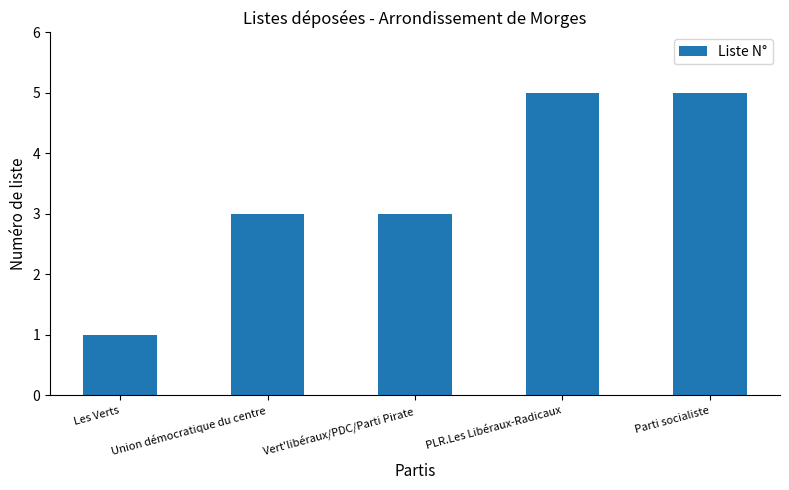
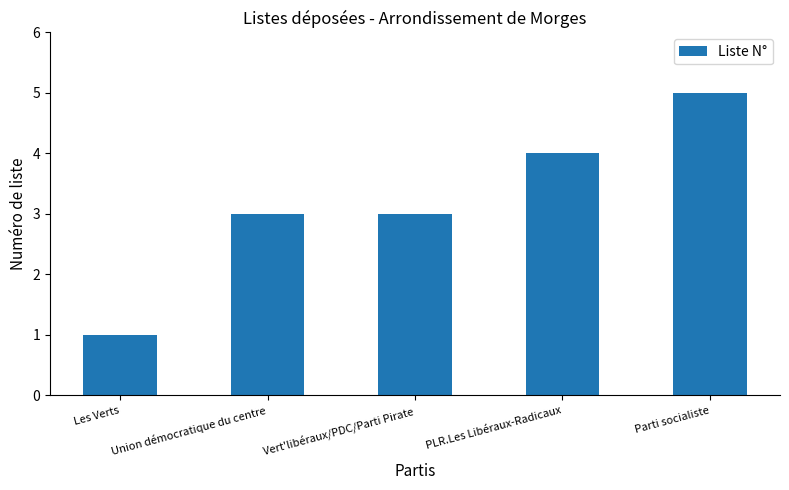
  {
    "Les Verts": 1,
    "Union démocratique du centre": 3,
    "Vert'libéraux/PDC/Parti Pirate": 3,
-   "PLR.Les Libéraux-Radicaux": 5,
+   "PLR.Les Libéraux-Radicaux": 4,
    "Parti socialiste": 5
  }
